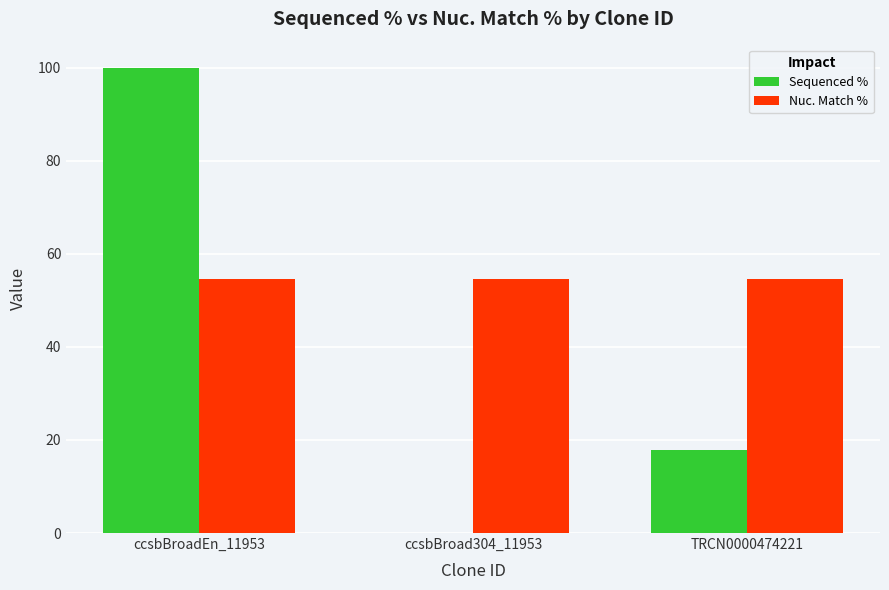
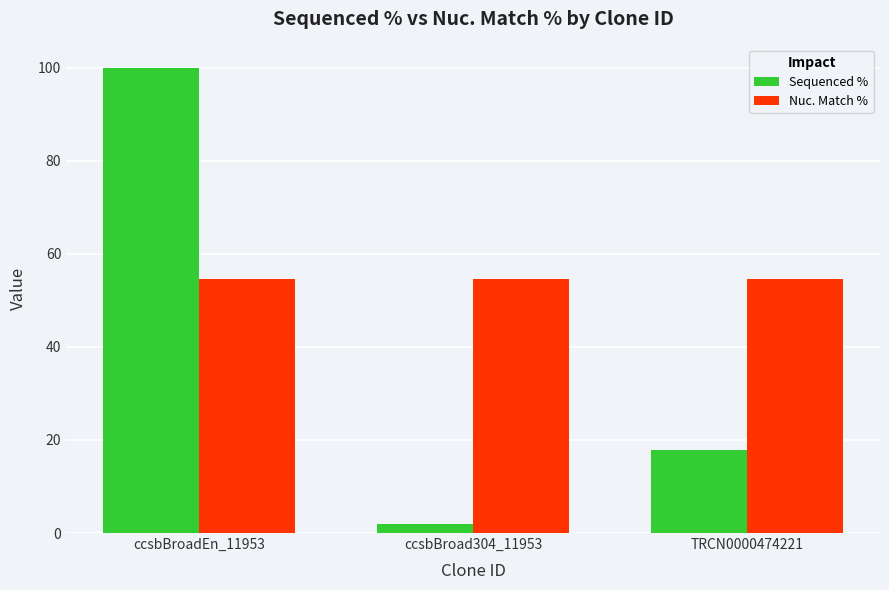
  {
    "Sequenced %": {
      "ccsbBroadEn_11953": 100,
-     "ccsbBroad304_11953": 0,
+     "ccsbBroad304_11953": 2,
      "TRCN0000474221": 18
    },
    "Nuc. Match %": {
      "ccsbBroadEn_11953": 55,
      "ccsbBroad304_11953": 55,
      "TRCN0000474221": 55
    }
  }
